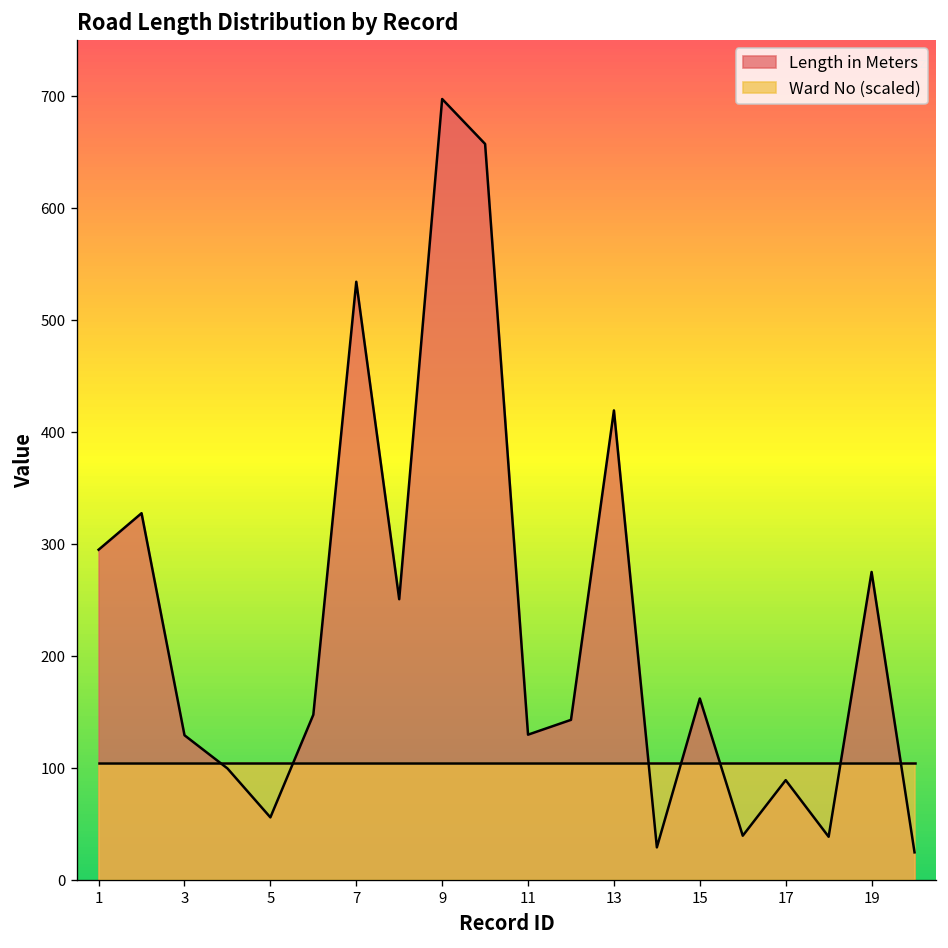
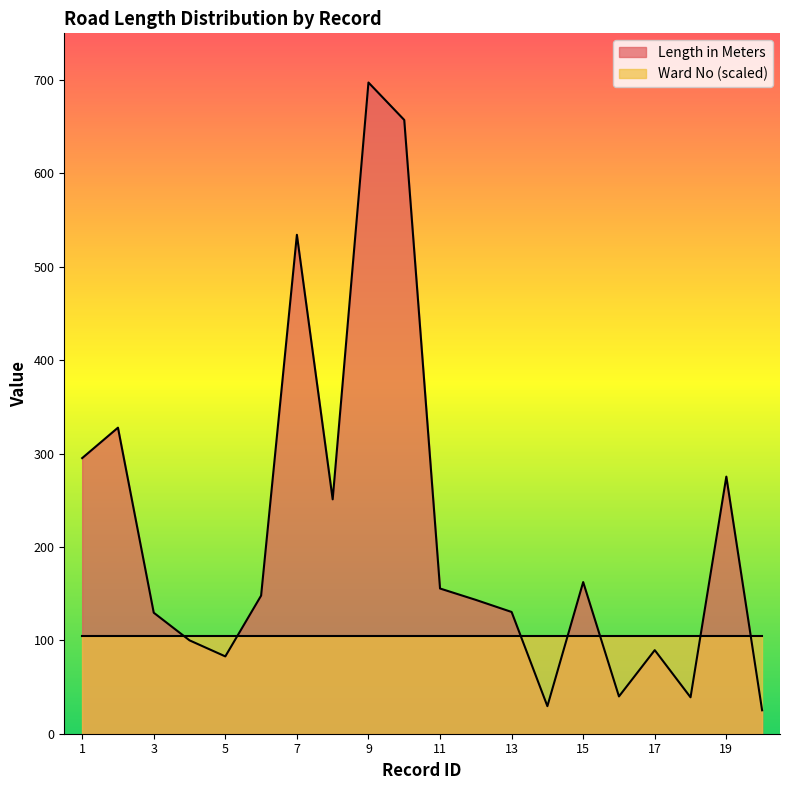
  {
    "Length in Meters": {
      "1": 300,
      "3": 130,
-     "5": 60,
+     "5": 80,
      "7": 530,
      "9": 700,
-     "11": 130,
-     "13": 420,
+     "11": 160,
+     "13": 130,
      "15": 160,
      "17": 90,
      "19": 280
    },
    "Ward No (scaled)": {
      "1": 100,
      "3": 100,
      "5": 100,
      "7": 100,
      "9": 100,
      "11": 100,
      "13": 100,
      "15": 100,
      "17": 100,
      "19": 100
    }
  }
